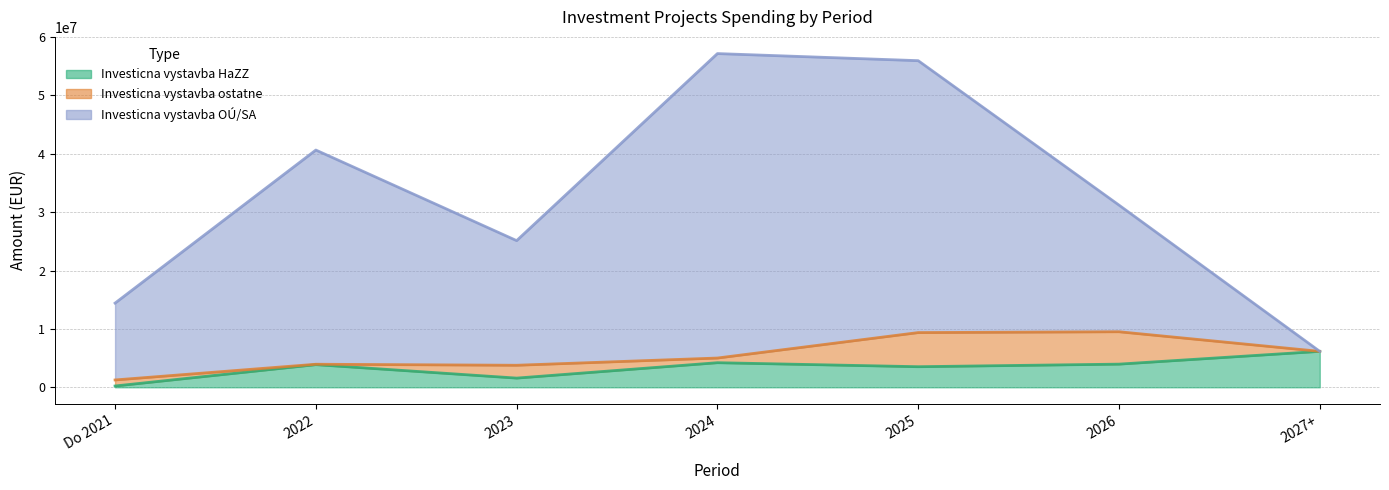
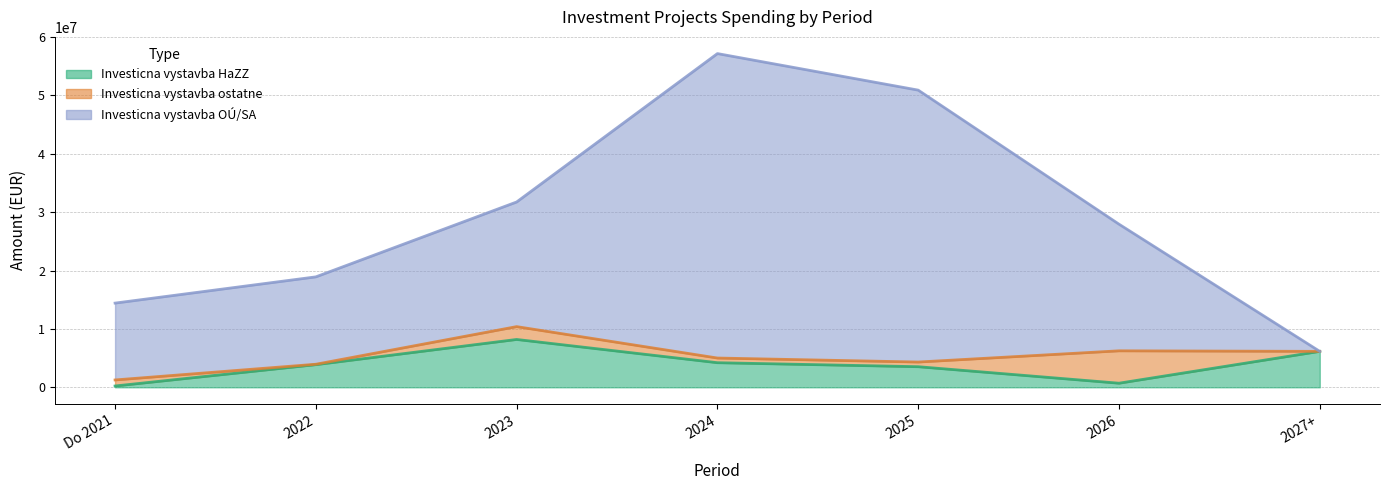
  {
    "Investicna vystavba HaZZ": {
      "Do 2021": 0,
-     "2023": 2000000,
+     "2023": 8000000,
      "2024": 4000000,
      "2025": 4000000,
-     "2026": 4000000
+     "2026": 1000000
    },
    "Investicna vystavba ostatne": {
      "Do 2021": 1000000,
      "2023": 2000000,
      "2024": 1000000,
-     "2025": 6000000,
+     "2025": 1000000,
      "2026": 6000000
    },
    "Investicna vystavba OÚ/SA": {
      "Do 2021": 13000000,
-     "2022": 37000000,
+     "2022": 15000000,
      "2023": 21000000,
      "2024": 52000000,
      "2025": 47000000,
      "2026": 22000000
    }
  }
